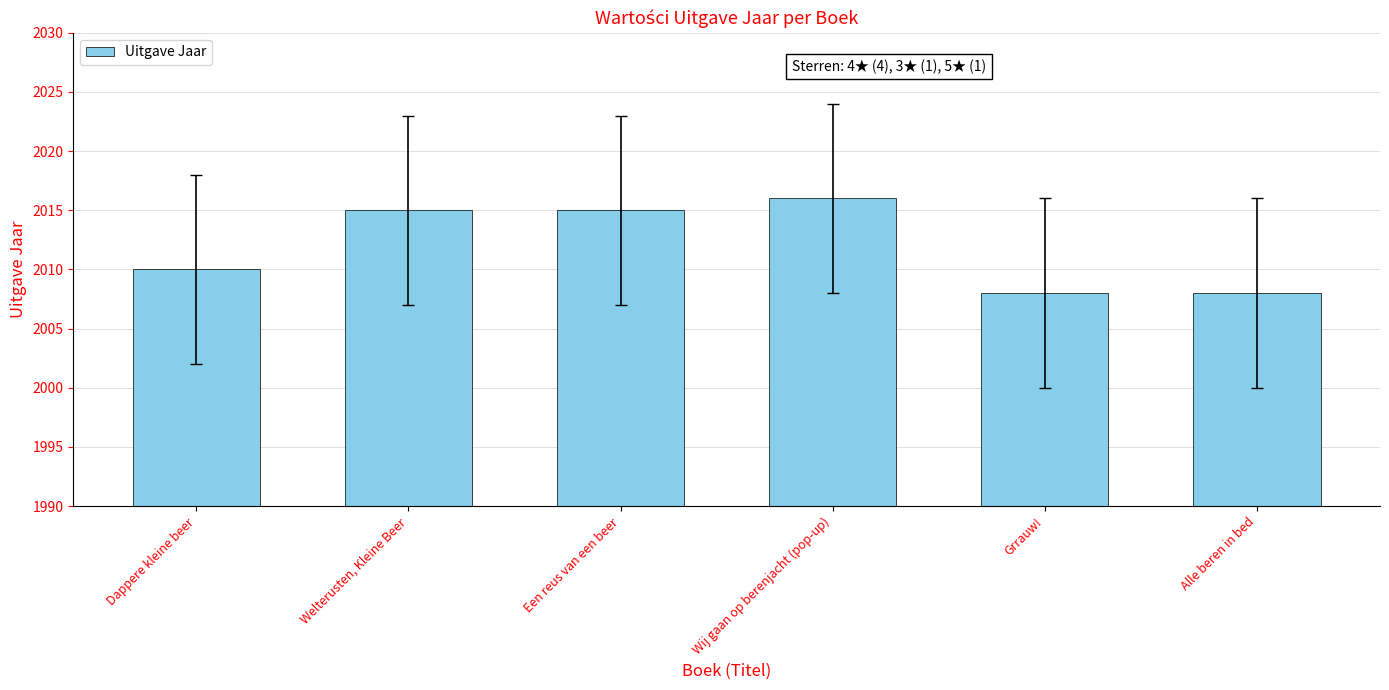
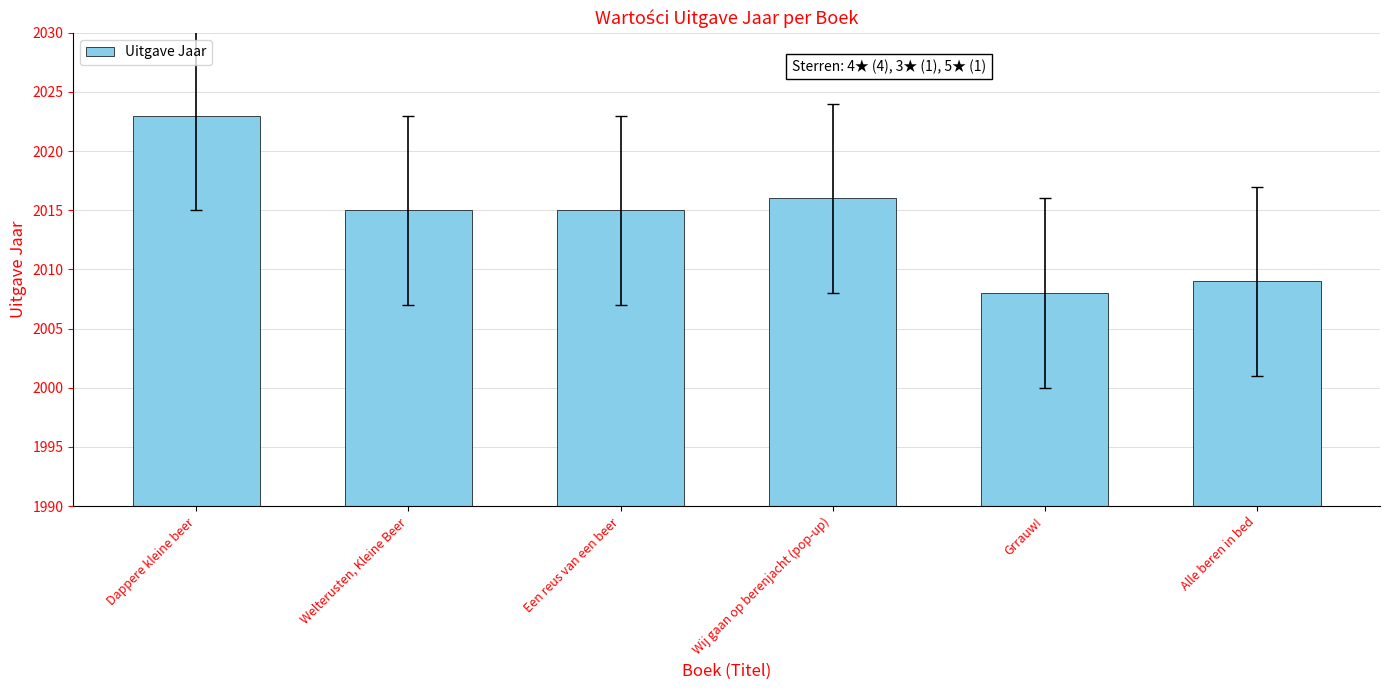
  {
    "Uitgave Jaar": {
-     "Dappere kleine beer": 2010,
+     "Dappere kleine beer": 2023,
      "Welterusten, Kleine Beer": 2015,
      "Een reus van een beer": 2015,
      "Wij gaan op berenjacht (pop-up)": 2016,
      "Grrauw!": 2008,
-     "Alle beren in bed": 2008
+     "Alle beren in bed": 2009
    }
  }
